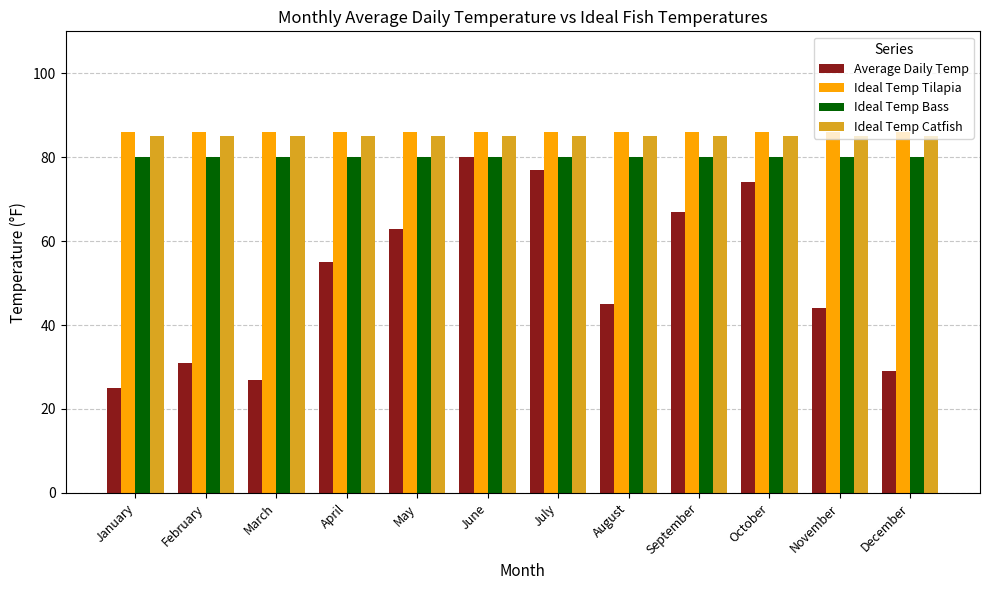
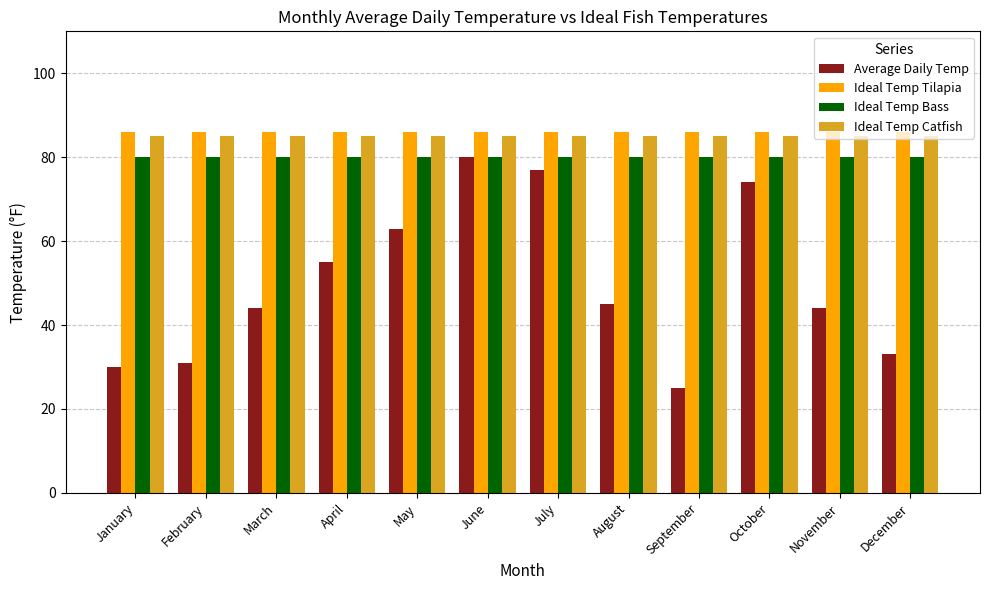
  {
    "Average Daily Temp": {
-     "January": 25,
+     "January": 30,
      "February": 31,
-     "March": 27,
+     "March": 44,
      "April": 55,
      "May": 63,
      "June": 80,
      "July": 77,
      "August": 45,
-     "September": 67,
+     "September": 25,
      "October": 74,
      "November": 44,
-     "December": 29
+     "December": 33
    },
    "Ideal Temp Bass": {
      "January": 80,
      "February": 80,
      "March": 80,
      "April": 80,
      "May": 80,
      "June": 80,
      "July": 80,
      "August": 80,
      "September": 80,
      "October": 80,
      "November": 80,
      "December": 80
    }
  }
